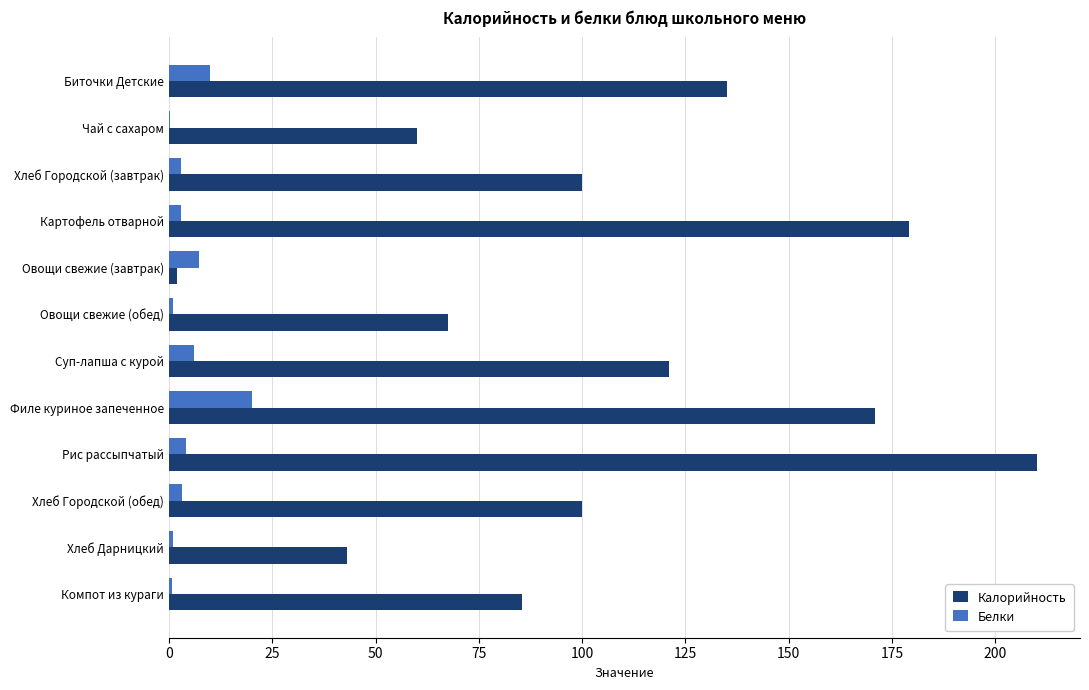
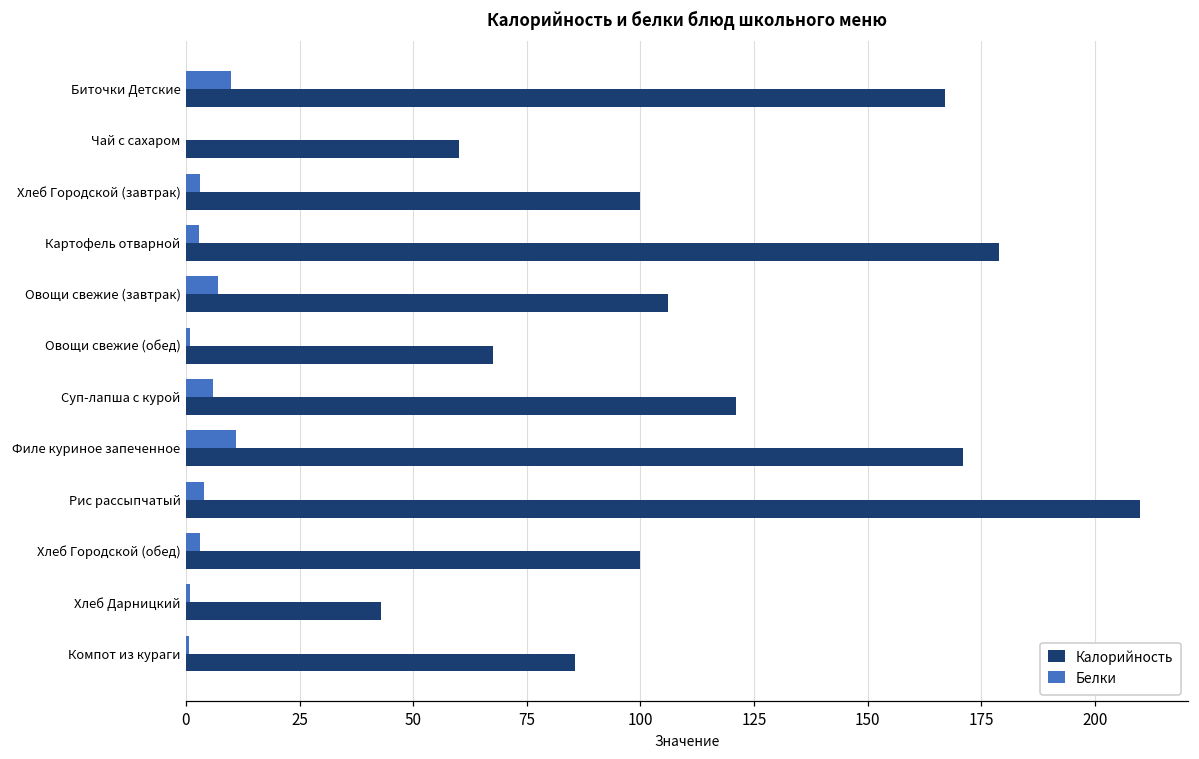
  {
    "Калорийность": {
-     "Биточки Детские": 135,
+     "Биточки Детские": 167,
      "Чай с сахаром": 60,
      "Хлеб Городской (завтрак)": 100,
      "Картофель отварной": 179,
-     "Овощи свежие (завтрак)": 2,
+     "Овощи свежие (завтрак)": 106,
      "Овощи свежие (обед)": 68,
      "Суп-лапша с курой": 121,
      "Филе куриное запеченное": 171,
      "Рис рассыпчатый": 210,
      "Хлеб Городской (обед)": 100,
      "Хлеб Дарницкий": 43,
      "Компот из кураги": 86
    },
    "Белки": {
      "Биточки Детские": 10,
      "Хлеб Городской (завтрак)": 3,
      "Картофель отварной": 3,
      "Овощи свежие (завтрак)": 7,
      "Овощи свежие (обед)": 1,
      "Суп-лапша с курой": 6,
-     "Филе куриное запеченное": 20,
+     "Филе куриное запеченное": 11,
      "Рис рассыпчатый": 4,
      "Хлеб Городской (обед)": 3,
      "Хлеб Дарницкий": 1,
      "Компот из кураги": 1
    }
  }
